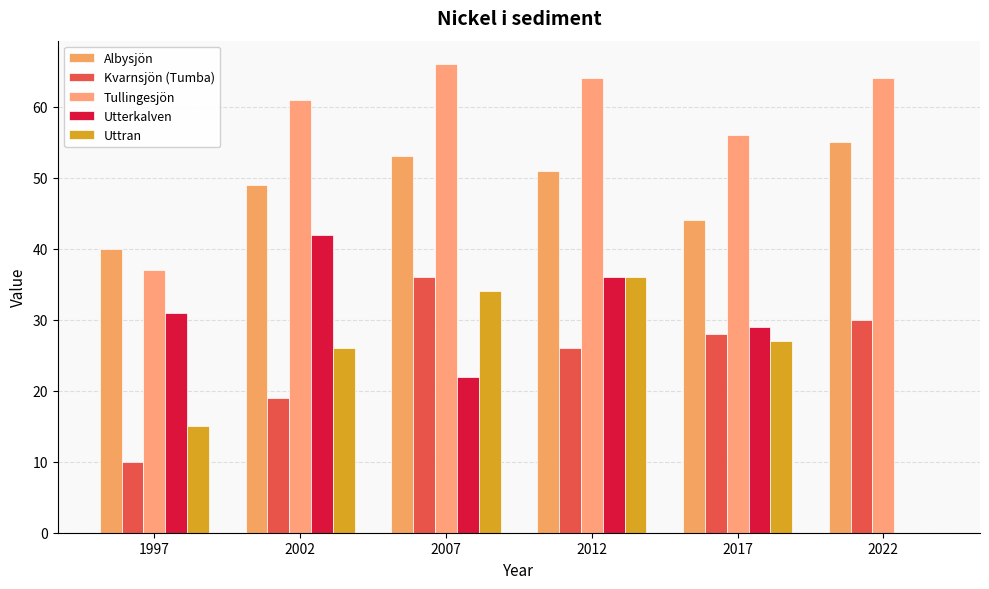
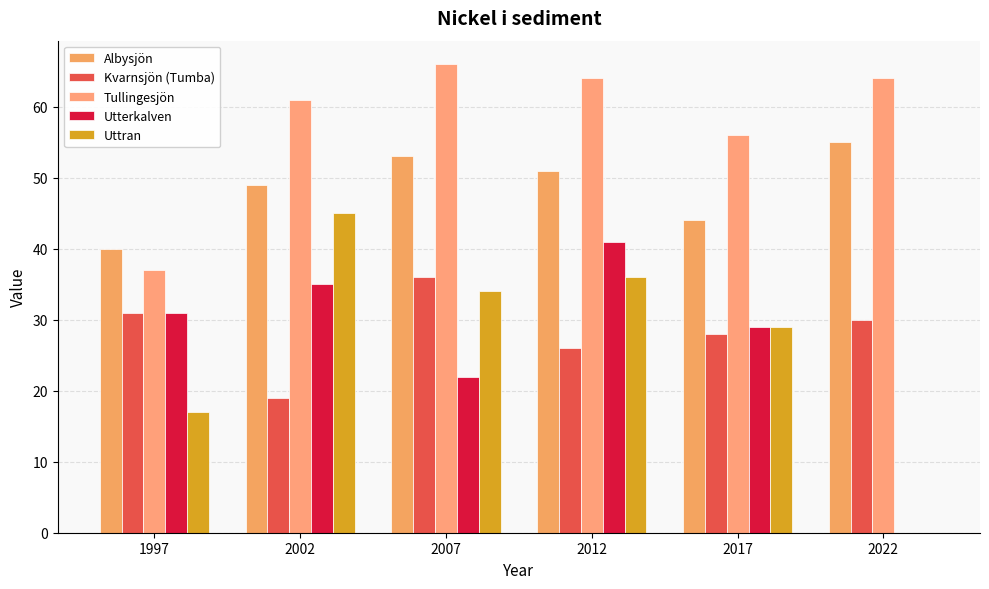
  {
    "Kvarnsjön (Tumba)": {
-     "1997": 10,
+     "1997": 31,
      "2002": 19,
      "2007": 36,
      "2012": 26,
      "2017": 28,
      "2022": 30
    },
    "Utterkalven": {
      "1997": 31,
-     "2002": 42,
+     "2002": 35,
      "2007": 22,
-     "2012": 36,
+     "2012": 41,
      "2017": 29,
      "2022": 0
    },
    "Uttran": {
-     "1997": 15,
-     "2002": 26,
+     "1997": 17,
+     "2002": 45,
      "2007": 34,
      "2012": 36,
-     "2017": 27,
+     "2017": 29,
      "2022": 0
    }
  }
